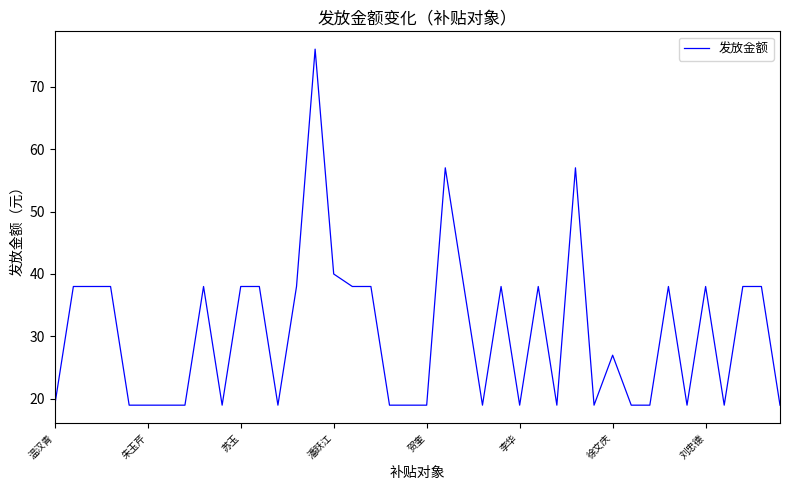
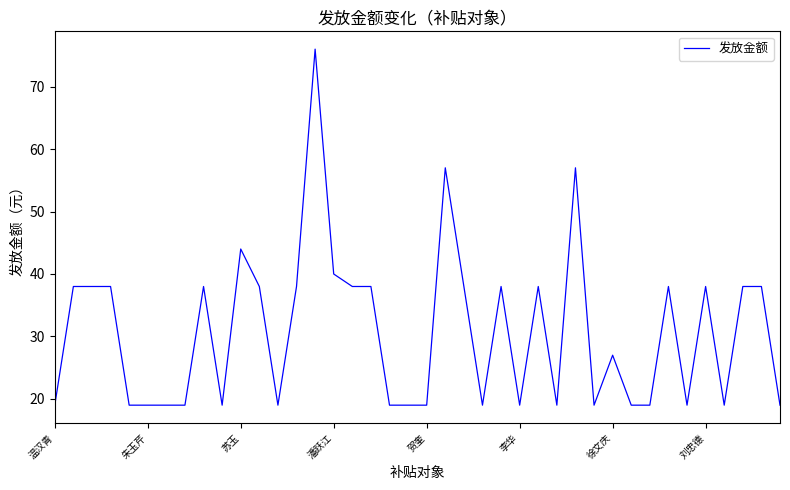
  {
    "温汉青": 19,
    "朱玉芹": 19,
-   "苏玉": 38,
+   "苏玉": 44,
    "潘跃江": 40,
    "贺奎": 19,
    "李华": 19,
    "徐文庆": 27,
    "刘忠德": 38
  }
